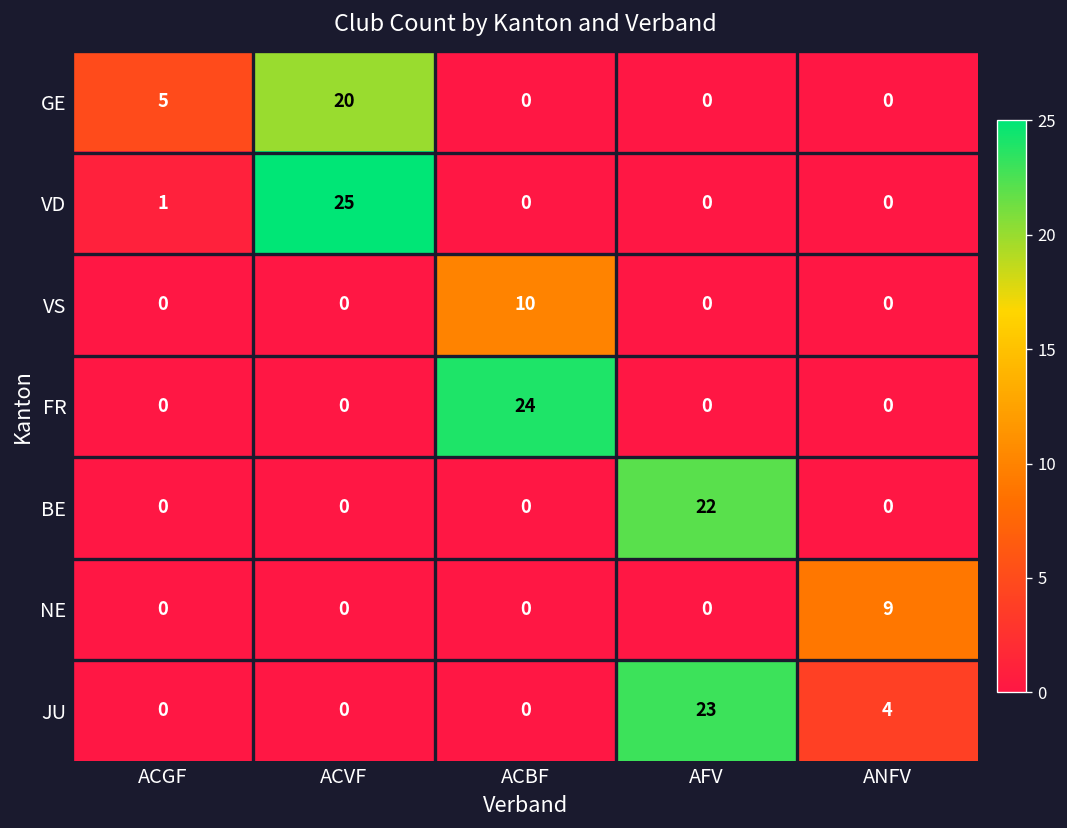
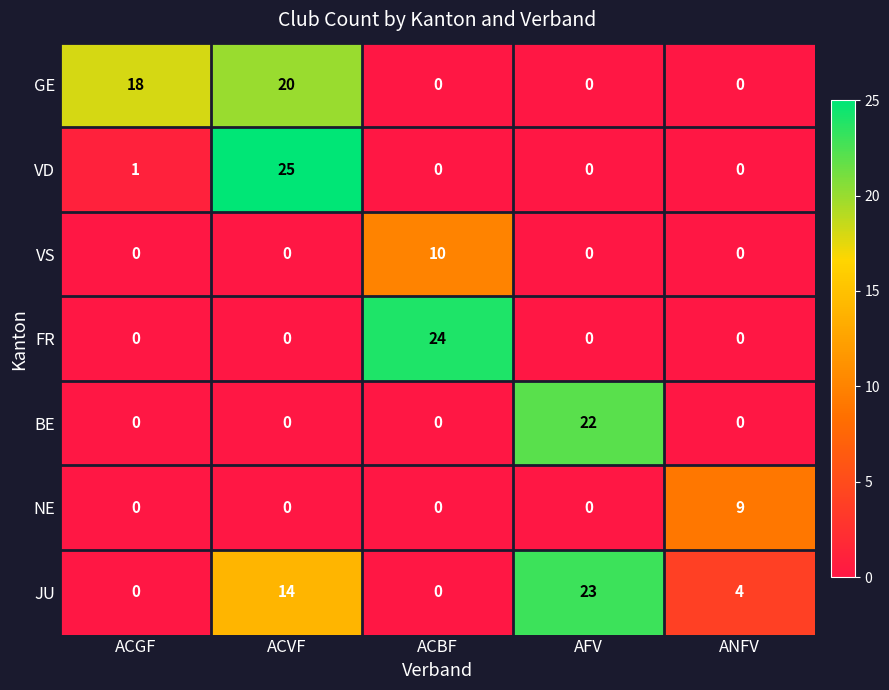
  {
    "GE": {
-     "ACGF": 5,
+     "ACGF": 18,
      "ACVF": 20,
      "ACBF": 0,
      "AFV": 0,
      "ANFV": 0
    },
    "VD": {
      "ACGF": 1,
      "ACVF": 25,
      "ACBF": 0,
      "AFV": 0,
      "ANFV": 0
    },
    "VS": {
      "ACGF": 0,
      "ACVF": 0,
      "ACBF": 10,
      "AFV": 0,
      "ANFV": 0
    },
    "FR": {
      "ACGF": 0,
      "ACVF": 0,
      "ACBF": 24,
      "AFV": 0,
      "ANFV": 0
    },
    "BE": {
      "ACGF": 0,
      "ACVF": 0,
      "ACBF": 0,
      "AFV": 22,
      "ANFV": 0
    },
    "NE": {
      "ACGF": 0,
      "ACVF": 0,
      "ACBF": 0,
      "AFV": 0,
      "ANFV": 9
    },
    "JU": {
      "ACGF": 0,
-     "ACVF": 0,
+     "ACVF": 14,
      "ACBF": 0,
      "AFV": 23,
      "ANFV": 4
    }
  }
